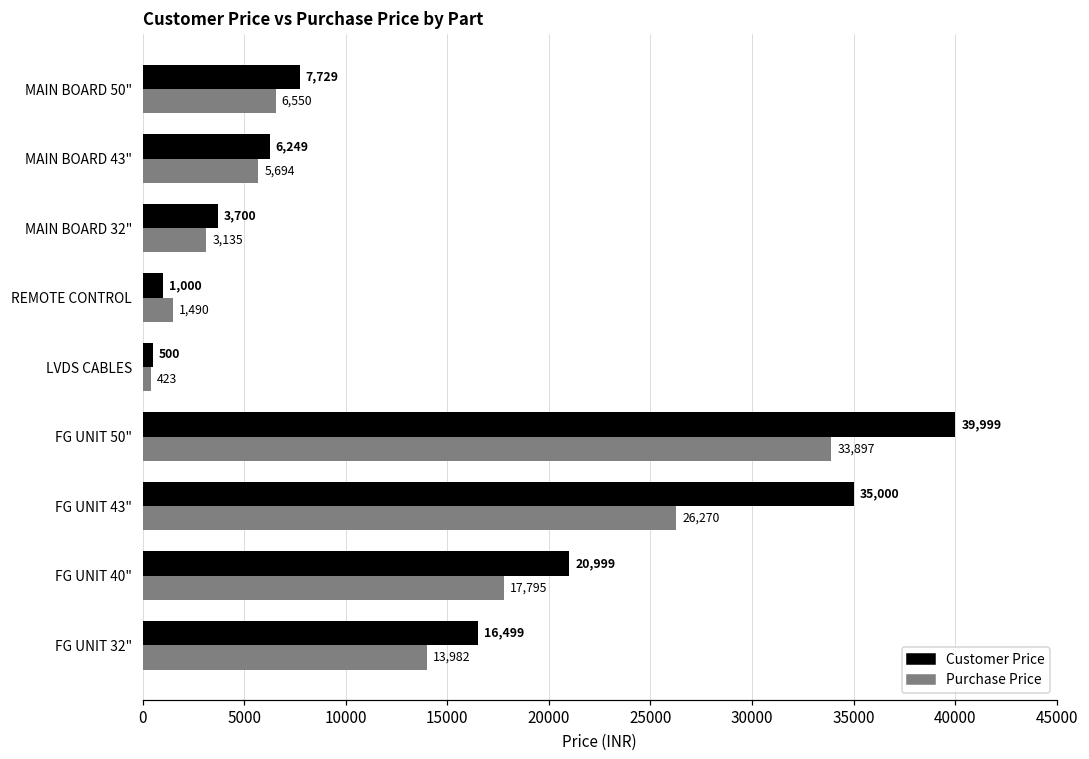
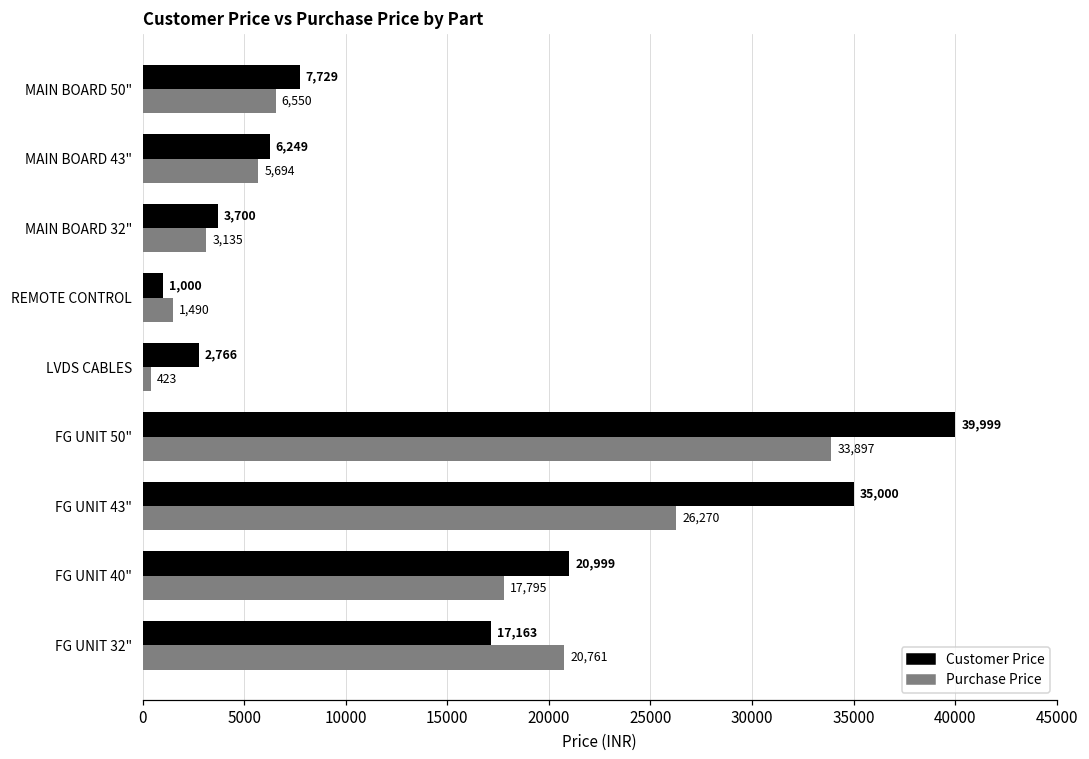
  {
    "Customer Price": {
      "MAIN BOARD 50\"": "7,729",
      "MAIN BOARD 43\"": "6,249",
      "MAIN BOARD 32\"": "3,700",
      "REMOTE CONTROL": "1,000",
-     "LVDS CABLES": "500",
+     "LVDS CABLES": "2,766",
      "FG UNIT 50\"": "39,999",
      "FG UNIT 43\"": "35,000",
      "FG UNIT 40\"": "20,999",
-     "FG UNIT 32\"": "16,499"
+     "FG UNIT 32\"": "17,163"
    },
    "Purchase Price": {
      "MAIN BOARD 50\"": "6,550",
      "REMOTE CONTROL": "1,490",
      "FG UNIT 50\"": "33,897",
      "FG UNIT 43\"": "26,270",
-     "FG UNIT 32\"": "13,982"
+     "FG UNIT 32\"": "20,761"
    }
  }
